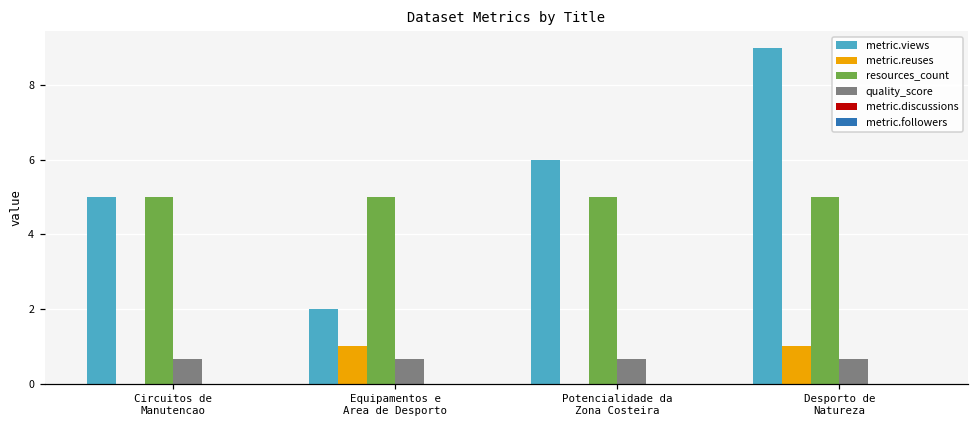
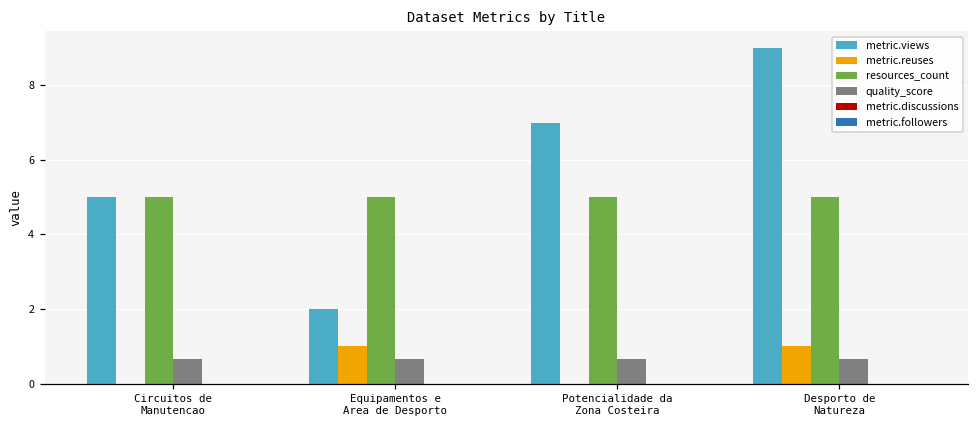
  {
    "metric.views": {
      "Circuitos de Manutencao": 5,
      "Equipamentos e Area de Desporto": 2,
-     "Potencialidade da Zona Costeira": 6,
+     "Potencialidade da Zona Costeira": 7,
      "Desporto de Natureza": 9
    },
    "metric.reuses": {
      "Circuitos de Manutencao": 0,
      "Equipamentos e Area de Desporto": 1,
      "Potencialidade da Zona Costeira": 0,
      "Desporto de Natureza": 1
    },
    "resources_count": {
      "Circuitos de Manutencao": 5,
      "Equipamentos e Area de Desporto": 5,
      "Potencialidade da Zona Costeira": 5,
      "Desporto de Natureza": 5
    },
    "quality_score": {
      "Circuitos de Manutencao": 0.7,
      "Equipamentos e Area de Desporto": 0.7,
      "Potencialidade da Zona Costeira": 0.7,
      "Desporto de Natureza": 0.7
    },
    "metric.discussions": {
      "Circuitos de Manutencao": 0,
      "Equipamentos e Area de Desporto": 0,
      "Potencialidade da Zona Costeira": 0,
      "Desporto de Natureza": 0
    },
    "metric.followers": {
      "Circuitos de Manutencao": 0,
      "Equipamentos e Area de Desporto": 0,
      "Potencialidade da Zona Costeira": 0,
      "Desporto de Natureza": 0
    }
  }
